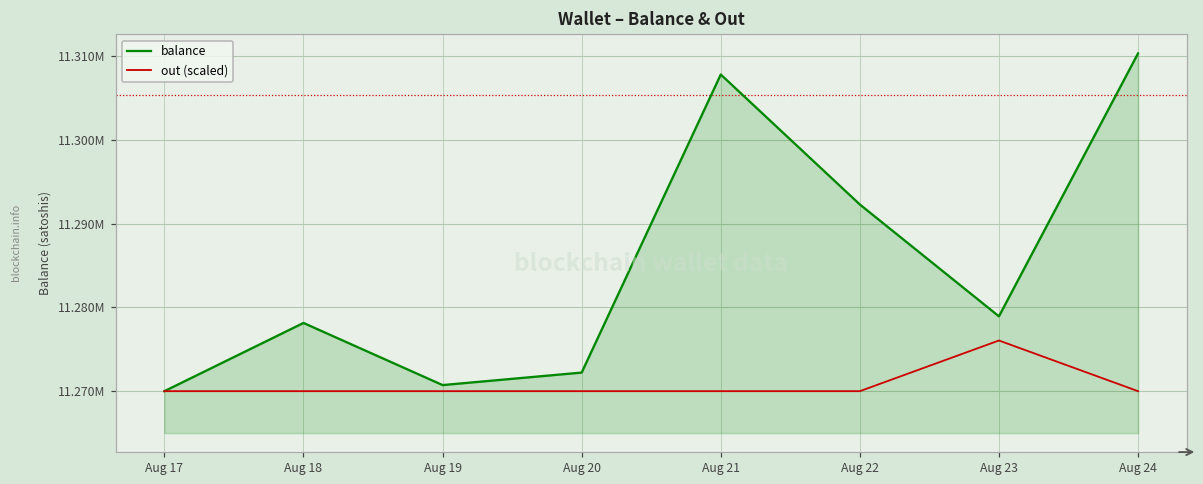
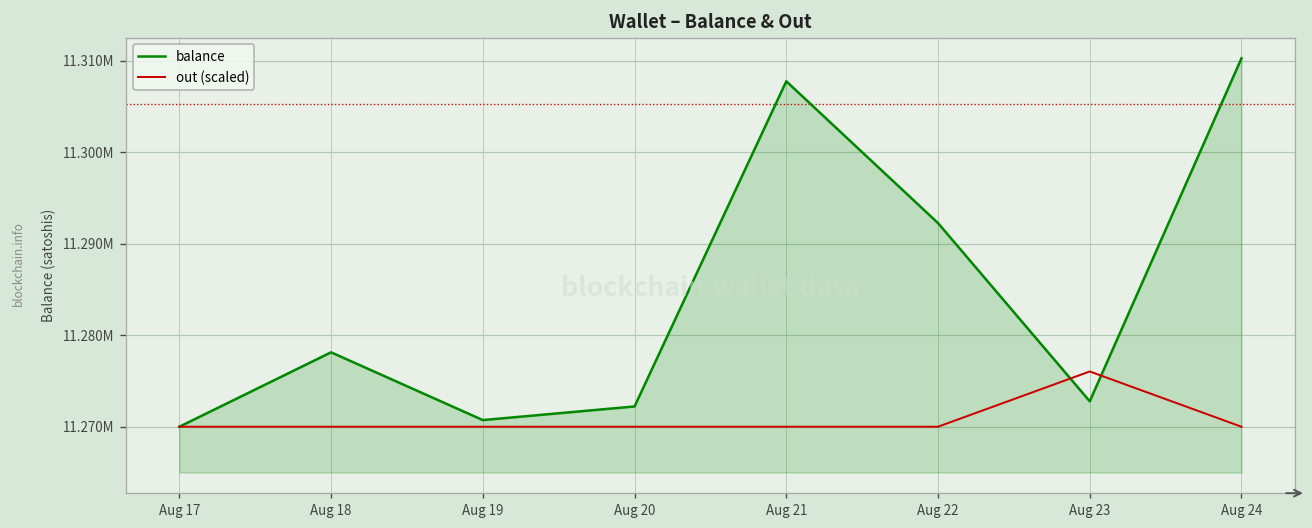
  {
    "balance": {
      "Aug 18": 11278000,
      "Aug 19": 11271000,
      "Aug 20": 11272000,
      "Aug 21": 11308000,
      "Aug 22": 11292000,
-     "Aug 23": 11279000,
+     "Aug 23": 11273000,
      "Aug 24": 11310000
    },
    "out (scaled)": {
      "Aug 18": 11270000,
      "Aug 19": 11270000,
      "Aug 20": 11270000,
      "Aug 21": 11270000,
      "Aug 22": 11270000,
      "Aug 23": 11276000,
      "Aug 24": 11270000
    }
  }
